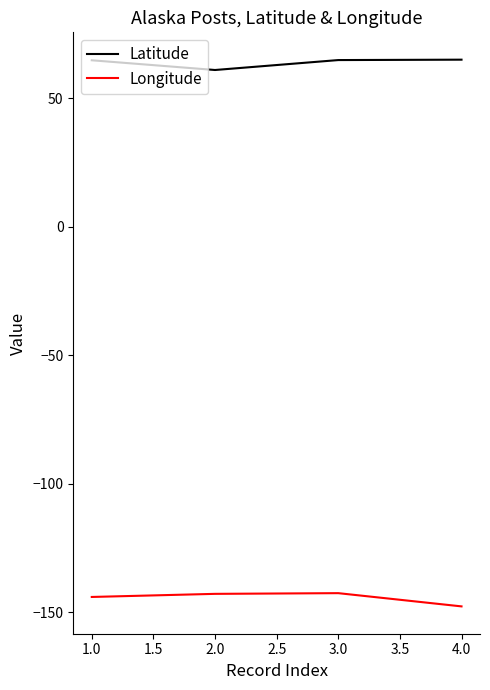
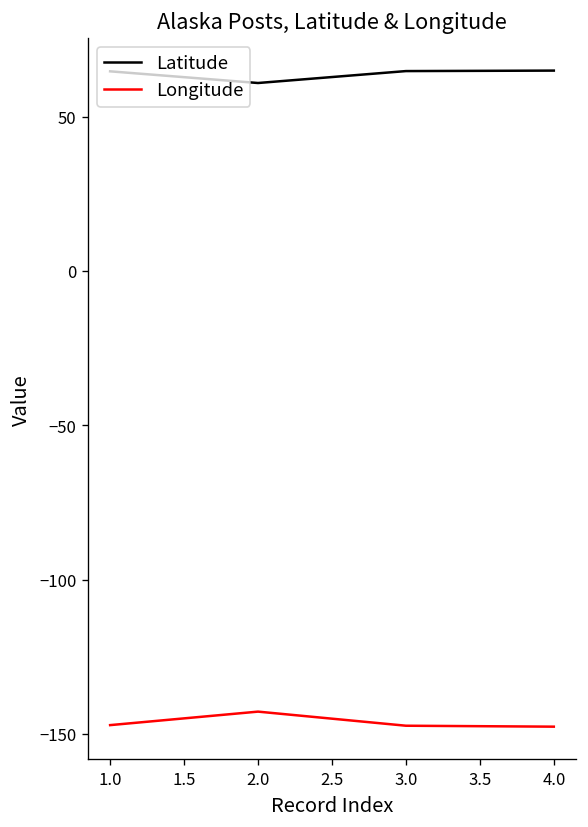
  {
    "Latitude": {
      "2.0": 61,
      "3.0": 65,
      "4.0": 65
    },
    "Longitude": {
-     "1.0": -144,
+     "1.0": -147,
      "2.0": -143,
-     "3.0": -143,
+     "3.0": -147,
      "4.0": -148
    }
  }
